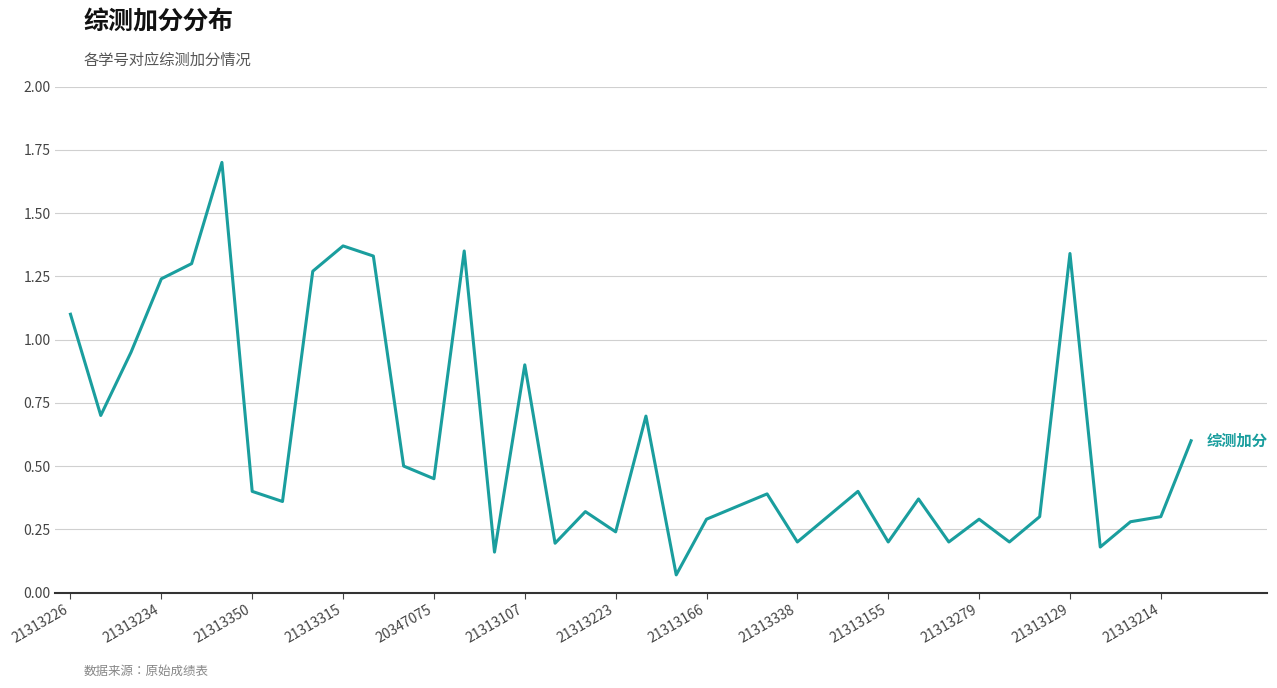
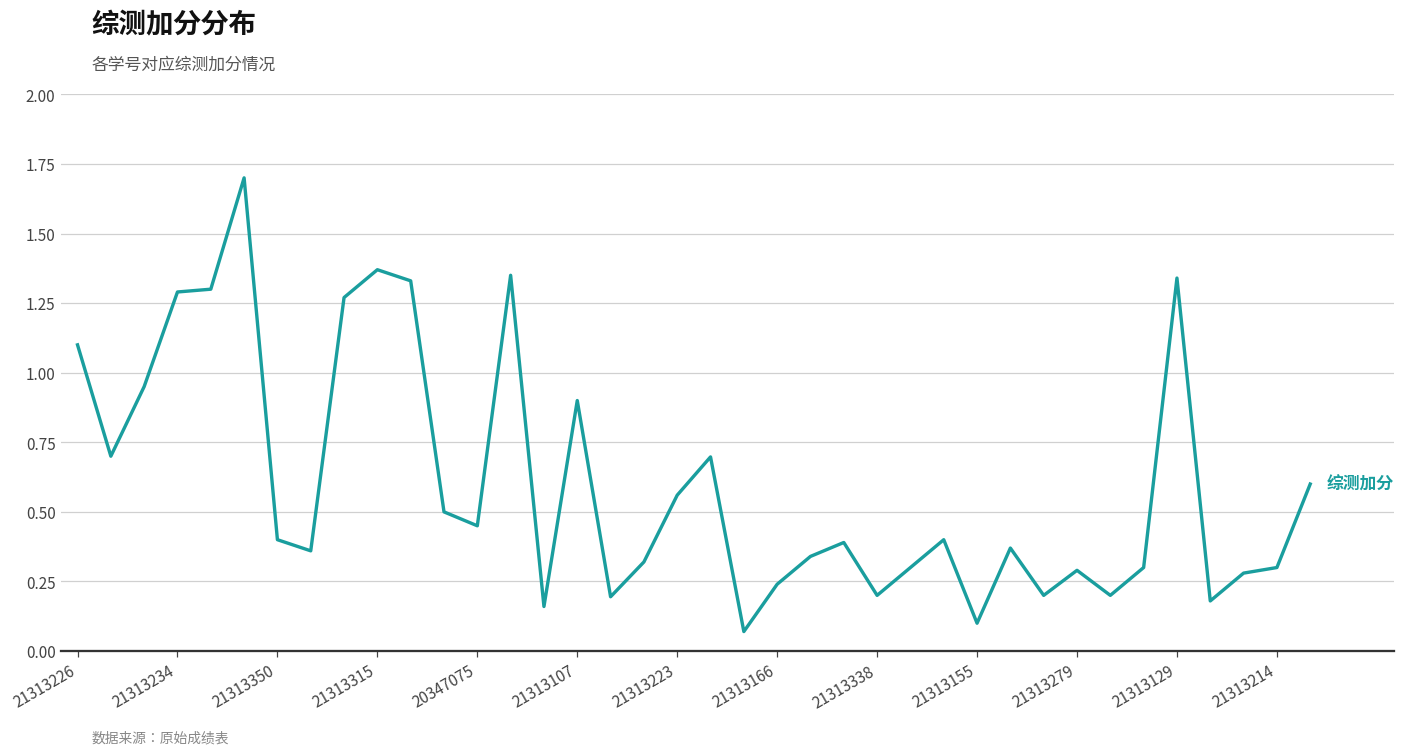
  {
    "21313226": 1.10,
-   "21313234": 1.24,
+   "21313234": 1.29,
    "21313350": 0.40,
    "21313315": 1.37,
    "20347075": 0.45,
    "21313107": 0.90,
-   "21313223": 0.24,
-   "21313166": 0.29,
+   "21313223": 0.56,
+   "21313166": 0.24,
    "21313338": 0.20,
-   "21313155": 0.2,
+   "21313155": 0.1,
    "21313279": 0.29,
    "21313129": 1.34,
    "21313214": 0.30
  }
